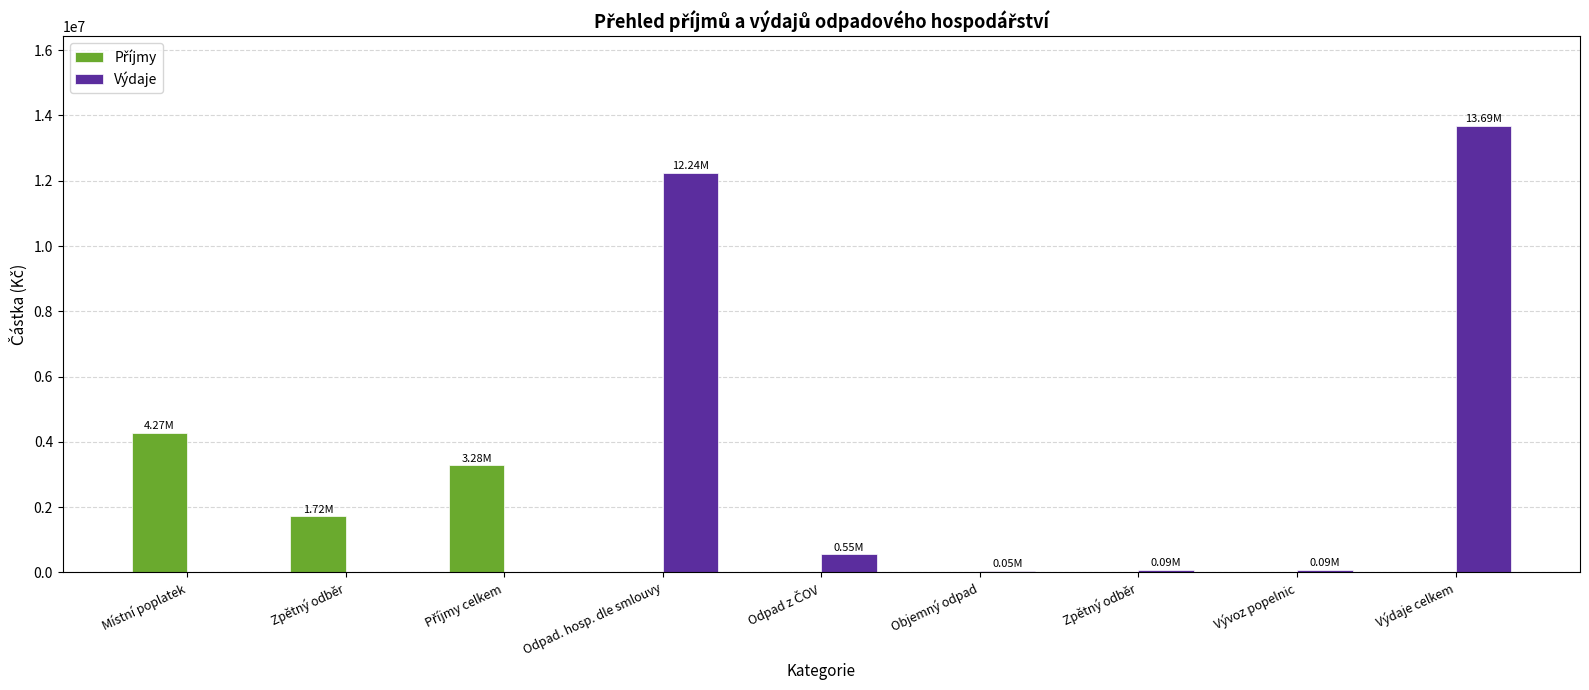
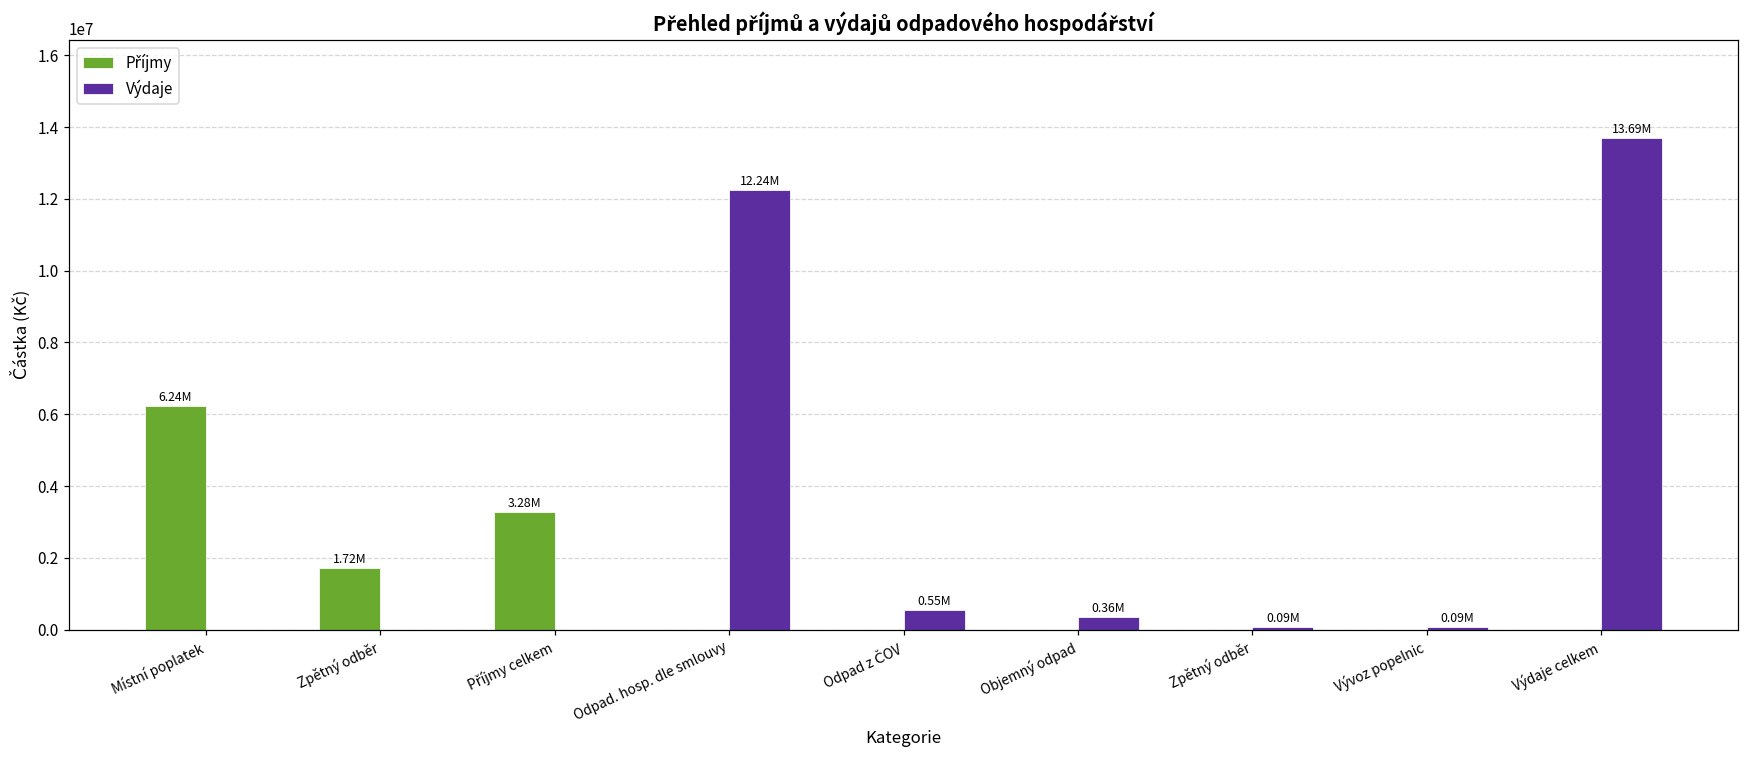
  {
    "Příjmy": {
-     "Místní poplatek": "4.27M",
+     "Místní poplatek": "6.24M",
      "Příjmy celkem": "3.28M"
    },
    "Výdaje": {
      "Odpad. hosp. dle smlouvy": "12.24M",
      "Odpad z ČOV": "0.55M",
-     "Objemný odpad": "0.05M",
+     "Objemný odpad": "0.36M",
      "Vývoz popelnic": "0.09M",
      "Výdaje celkem": "13.69M"
    }
  }
